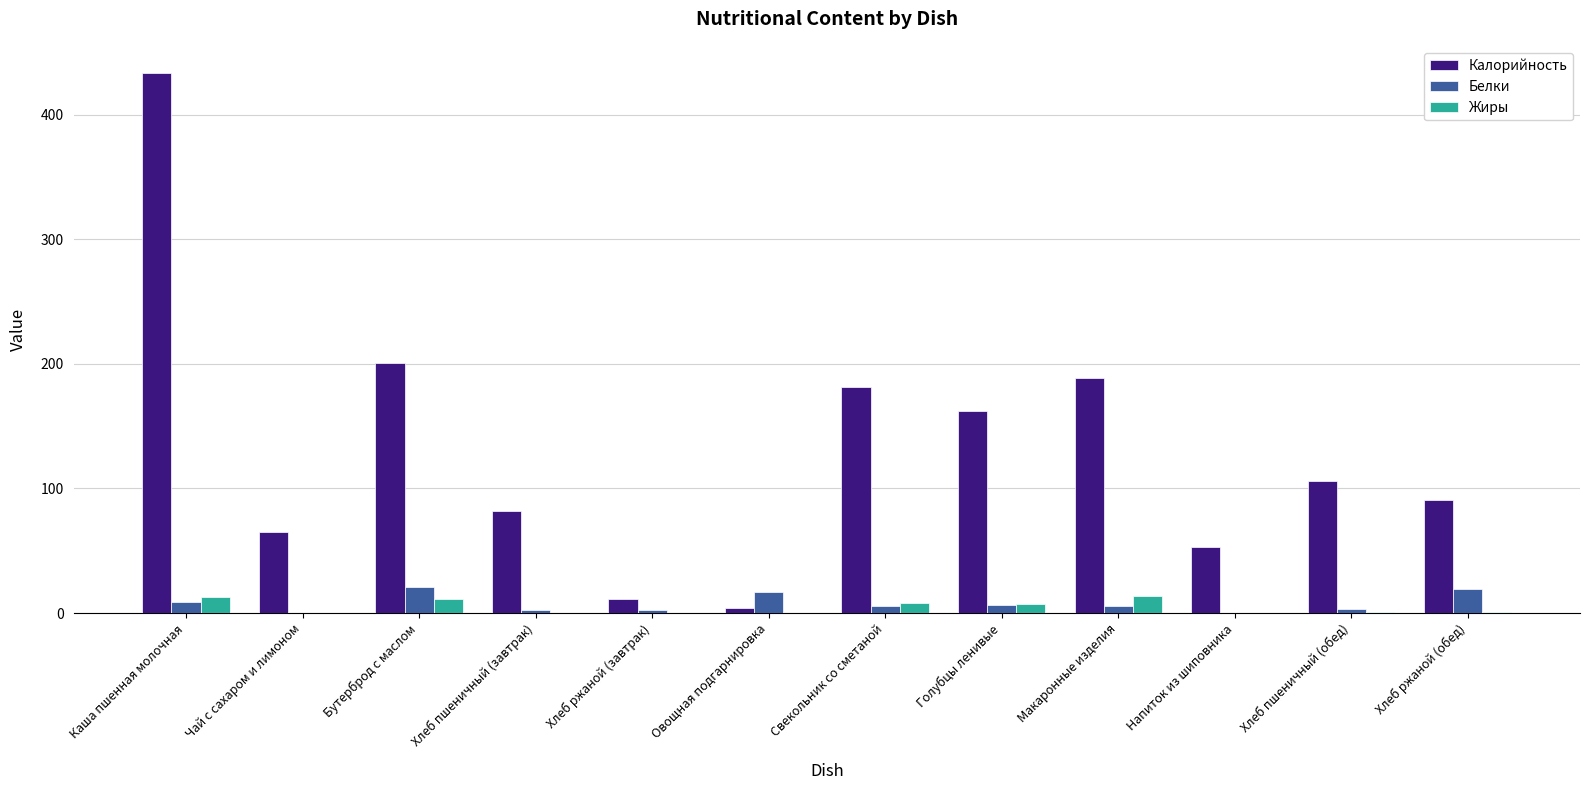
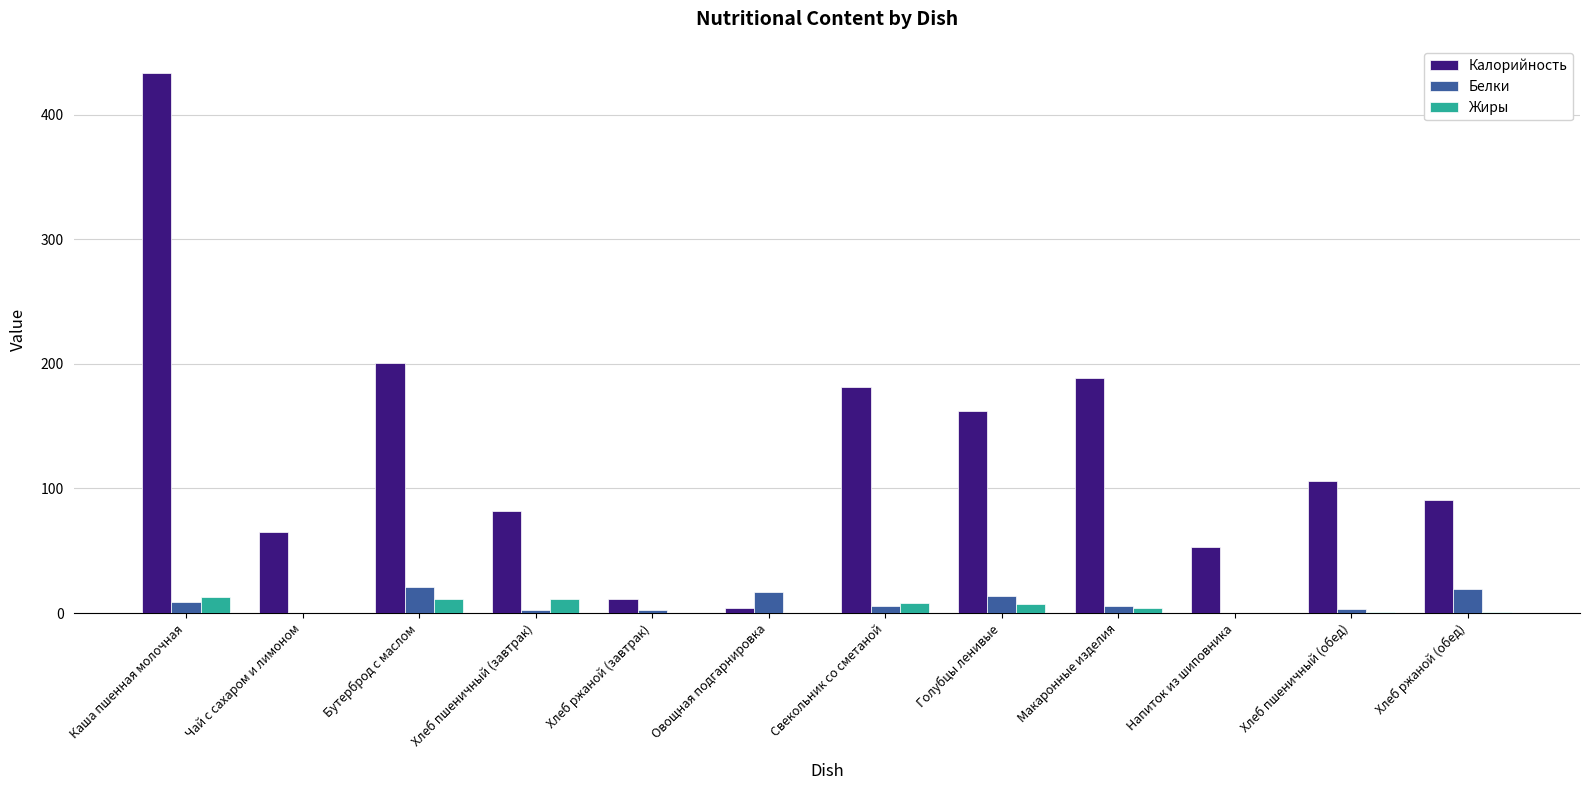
  {
    "Калорийность": {
      "Каша пшенная молочная": 433,
      "Чай с сахаром и лимоном": 65,
      "Бутерброд с маслом": 201,
      "Хлеб пшеничный (завтрак)": 82,
      "Хлеб ржаной (завтрак)": 12,
      "Овощная подгарнировка": 4,
      "Свекольник со сметаной": 181,
      "Голубцы ленивые": 162,
      "Макаронные изделия": 188,
      "Напиток из шиповника": 53,
      "Хлеб пшеничный (обед)": 106,
      "Хлеб ржаной (обед)": 91
    },
    "Белки": {
      "Каша пшенная молочная": 9,
      "Бутерброд с маслом": 21,
      "Хлеб пшеничный (завтрак)": 3,
      "Хлеб ржаной (завтрак)": 2,
      "Овощная подгарнировка": 17,
      "Свекольник со сметаной": 5,
-     "Голубцы ленивые": 7,
+     "Голубцы ленивые": 13,
      "Макаронные изделия": 5,
      "Хлеб пшеничный (обед)": 4,
      "Хлеб ржаной (обед)": 19
    },
    "Жиры": {
      "Каша пшенная молочная": 13,
      "Бутерброд с маслом": 11,
-     "Хлеб пшеничный (завтрак)": 0,
+     "Хлеб пшеничный (завтрак)": 11,
      "Свекольник со сметаной": 8,
      "Голубцы ленивые": 7,
-     "Макаронные изделия": 14,
+     "Макаронные изделия": 4,
      "Напиток из шиповника": 0
    }
  }
